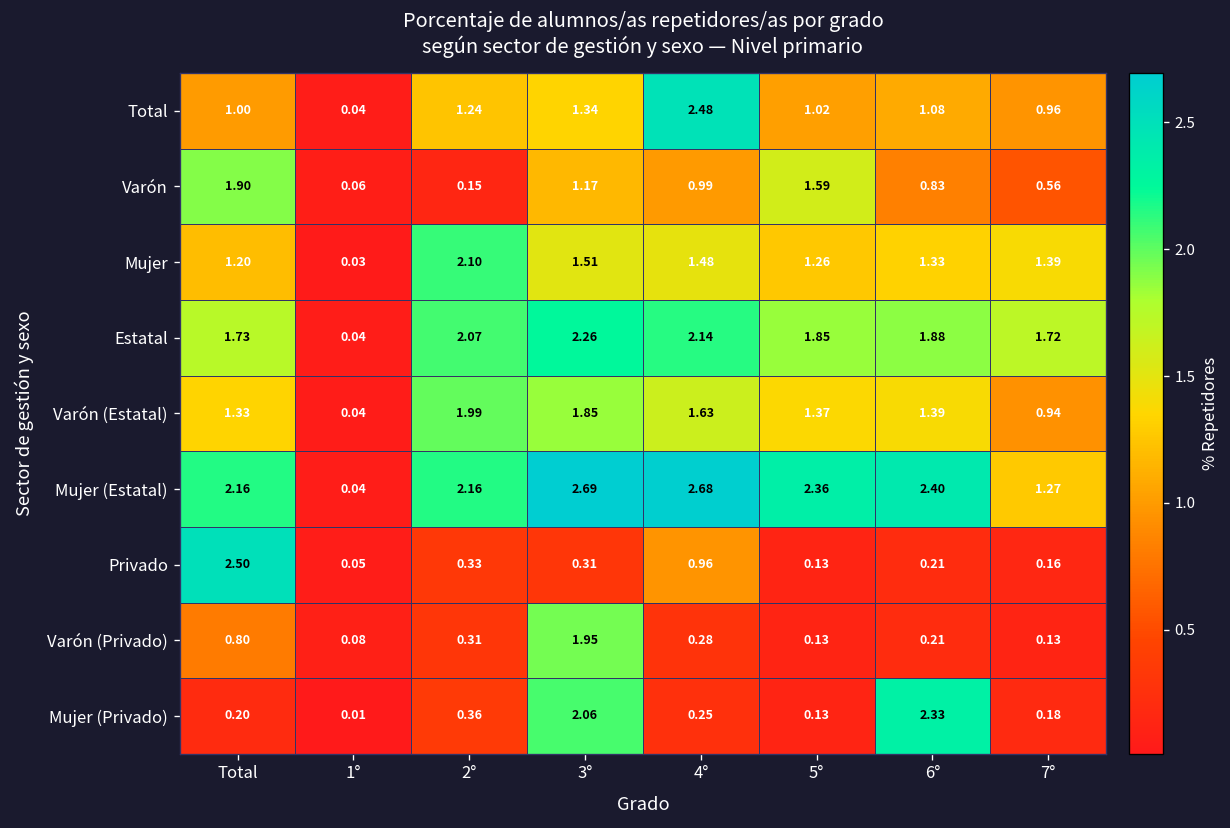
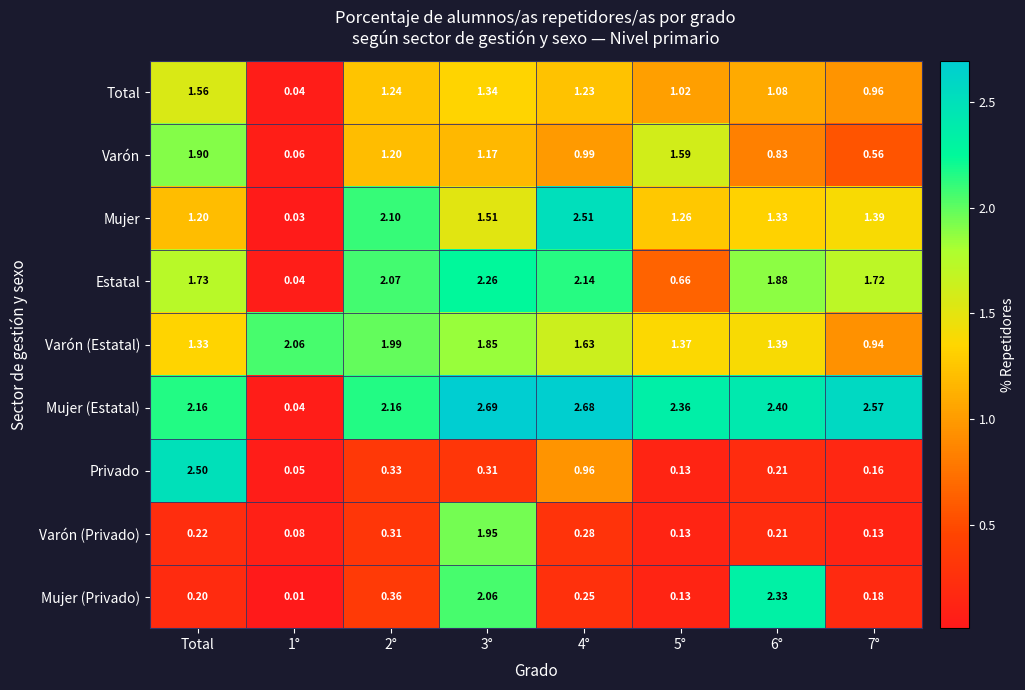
  {
    "Total": {
-     "Total": 1.00,
+     "Total": 1.56,
      "1°": 0.04,
      "2°": 1.24,
      "3°": 1.34,
-     "4°": 2.48,
+     "4°": 1.23,
      "5°": 1.02,
      "6°": 1.08,
      "7°": 0.96
    },
    "Varón": {
      "Total": 1.90,
      "1°": 0.06,
-     "2°": 0.15,
+     "2°": 1.20,
      "3°": 1.17,
      "4°": 0.99,
      "5°": 1.59,
      "6°": 0.83,
      "7°": 0.56
    },
    "Mujer": {
      "Total": 1.20,
      "1°": 0.03,
      "2°": 2.10,
      "3°": 1.51,
-     "4°": 1.48,
+     "4°": 2.51,
      "5°": 1.26,
      "6°": 1.33,
      "7°": 1.39
    },
    "Estatal": {
      "Total": 1.73,
      "1°": 0.04,
      "2°": 2.07,
      "3°": 2.26,
      "4°": 2.14,
-     "5°": 1.85,
+     "5°": 0.66,
      "6°": 1.88,
      "7°": 1.72
    },
    "Varón (Estatal)": {
      "Total": 1.33,
-     "1°": 0.04,
+     "1°": 2.06,
      "2°": 1.99,
      "3°": 1.85,
      "4°": 1.63,
      "5°": 1.37,
      "6°": 1.39,
      "7°": 0.94
    },
    "Mujer (Estatal)": {
      "Total": 2.16,
      "1°": 0.04,
      "2°": 2.16,
      "3°": 2.69,
      "4°": 2.68,
      "5°": 2.36,
      "6°": 2.40,
-     "7°": 1.27
+     "7°": 2.57
    },
    "Privado": {
      "Total": 2.50,
      "1°": 0.05,
      "2°": 0.33,
      "3°": 0.31,
      "4°": 0.96,
      "5°": 0.13,
      "6°": 0.21,
      "7°": 0.16
    },
    "Varón (Privado)": {
-     "Total": 0.80,
+     "Total": 0.22,
      "1°": 0.08,
      "2°": 0.31,
      "3°": 1.95,
      "4°": 0.28,
      "5°": 0.13,
      "6°": 0.21,
      "7°": 0.13
    },
    "Mujer (Privado)": {
      "Total": 0.20,
      "1°": 0.01,
      "2°": 0.36,
      "3°": 2.06,
      "4°": 0.25,
      "5°": 0.13,
      "6°": 2.33,
      "7°": 0.18
    }
  }
